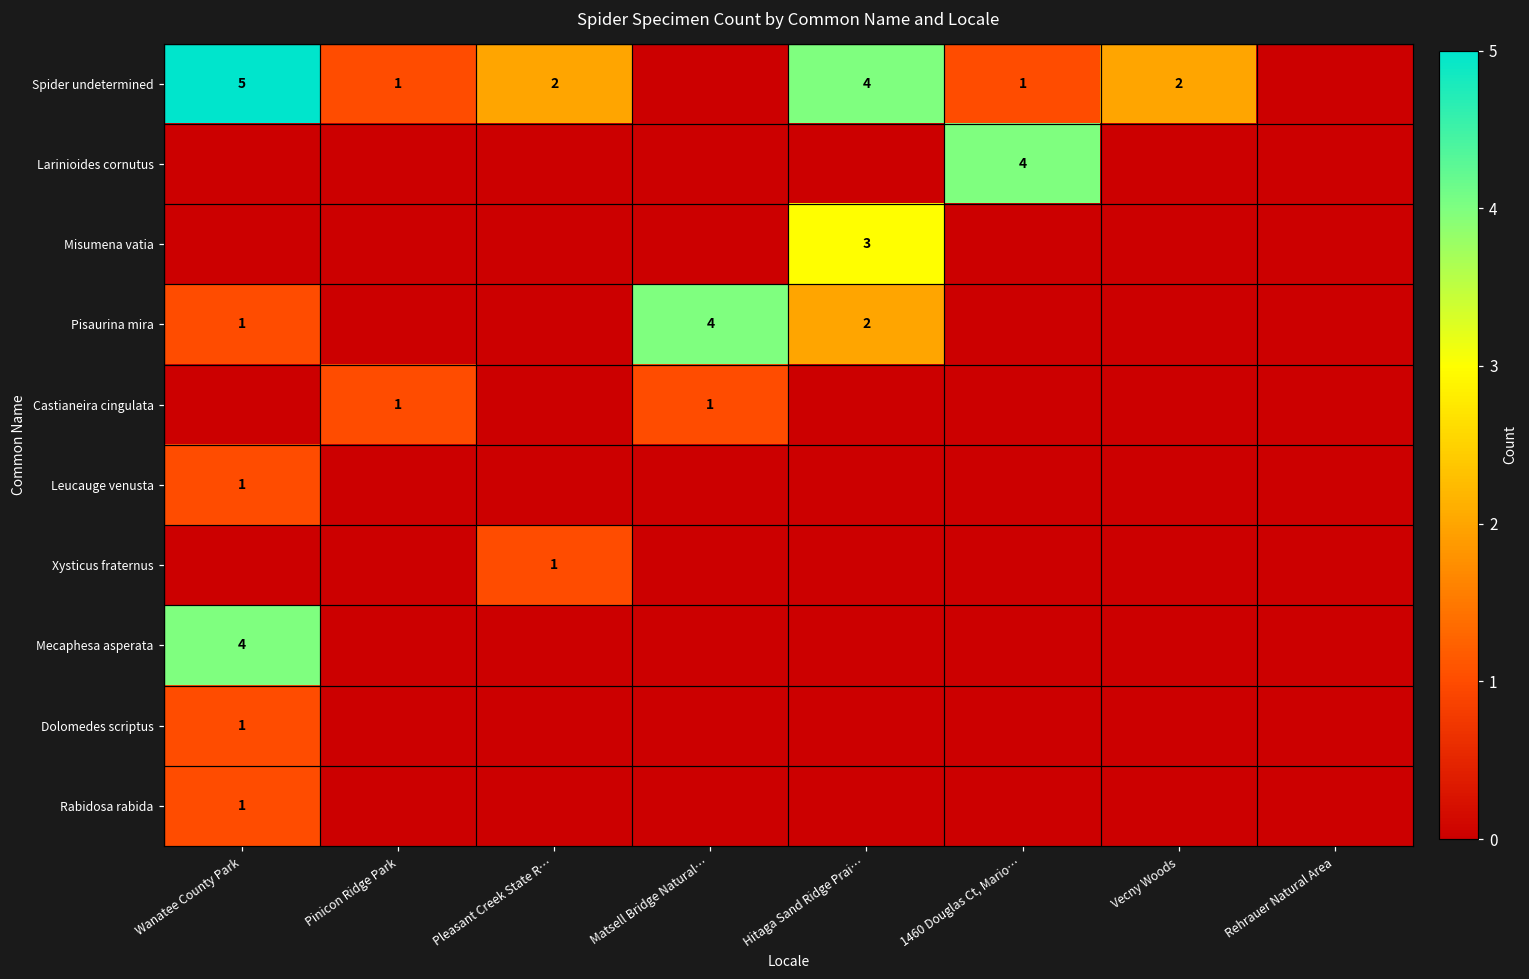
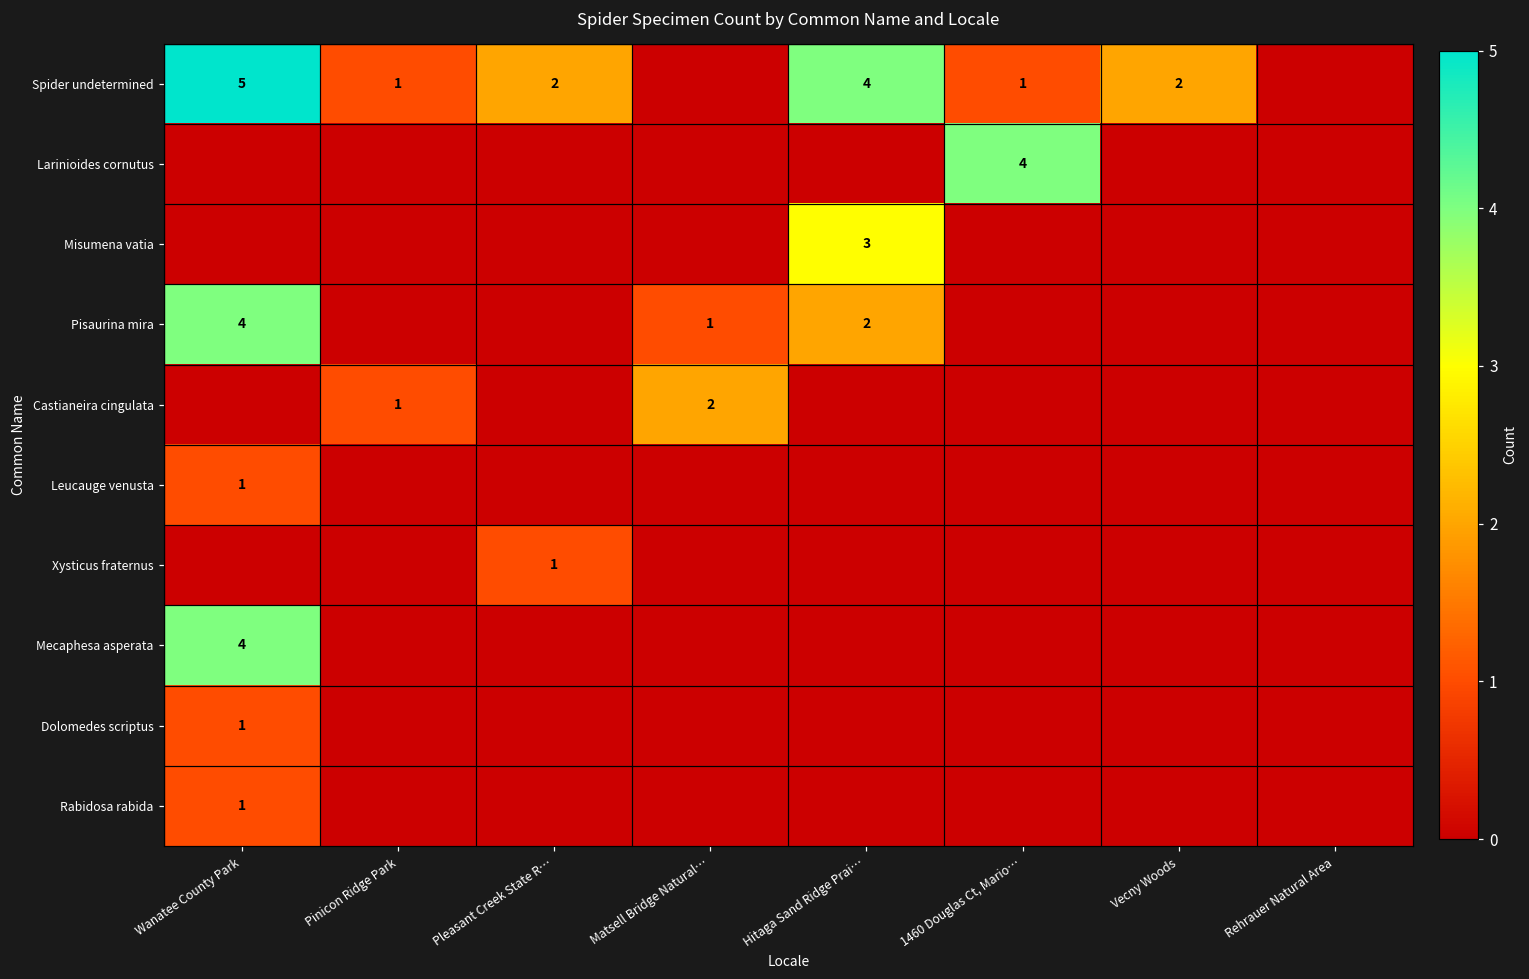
  {
    "Spider undetermined": {
      "Wanatee County Park": 5,
      "Pinicon Ridge Park": 1,
      "Pleasant Creek State R…": 2,
      "Hitaga Sand Ridge Prai…": 4,
      "1460 Douglas Ct, Mario…": 1,
      "Vecny Woods": 2
    },
    "Larinioides cornutus": {
      "1460 Douglas Ct, Mario…": 4
    },
    "Misumena vatia": {
      "Hitaga Sand Ridge Prai…": 3
    },
    "Pisaurina mira": {
-     "Wanatee County Park": 1,
-     "Matsell Bridge Natural…": 4,
+     "Wanatee County Park": 4,
+     "Matsell Bridge Natural…": 1,
      "Hitaga Sand Ridge Prai…": 2
    },
    "Castianeira cingulata": {
      "Pinicon Ridge Park": 1,
-     "Matsell Bridge Natural…": 1
+     "Matsell Bridge Natural…": 2
    },
    "Leucauge venusta": {
      "Wanatee County Park": 1
    },
    "Xysticus fraternus": {
      "Pleasant Creek State R…": 1
    },
    "Mecaphesa asperata": {
      "Wanatee County Park": 4
    },
    "Dolomedes scriptus": {
      "Wanatee County Park": 1
    },
    "Rabidosa rabida": {
      "Wanatee County Park": 1
    }
  }
